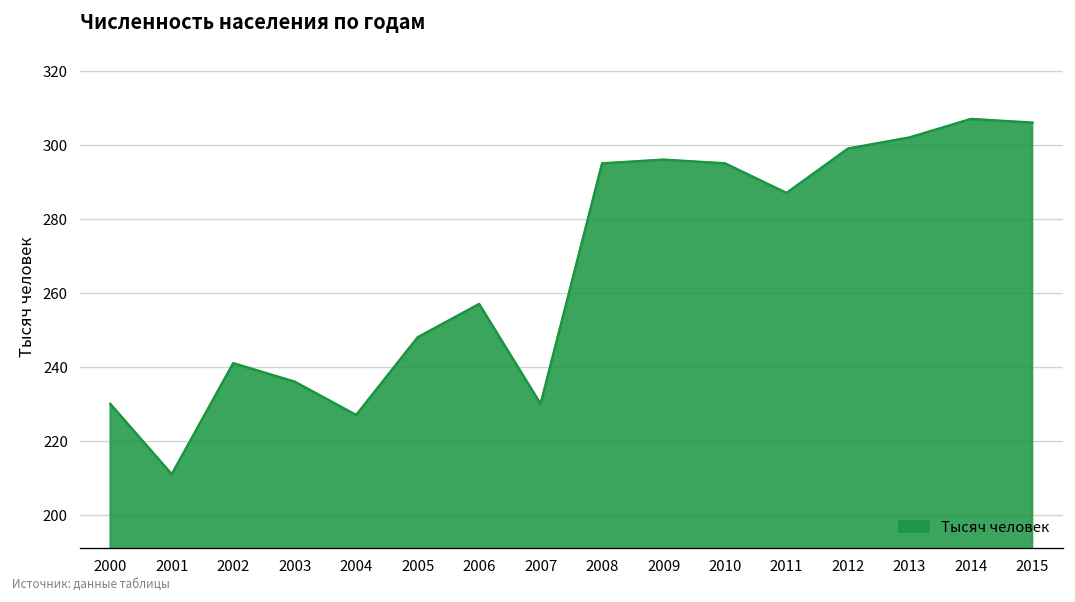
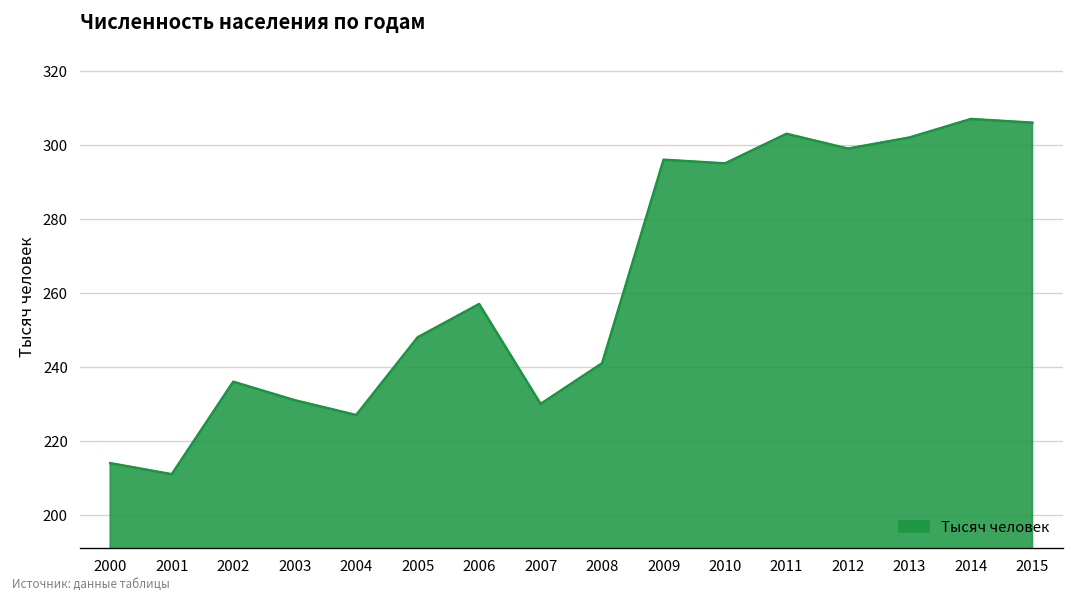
  {
-   "2000": 230,
+   "2000": 214,
    "2001": 211,
-   "2002": 241,
-   "2003": 236,
+   "2002": 236,
+   "2003": 231,
    "2004": 227,
    "2005": 248,
    "2006": 257,
    "2007": 230,
-   "2008": 295,
+   "2008": 241,
    "2009": 296,
    "2010": 295,
-   "2011": 287,
+   "2011": 303,
    "2012": 299,
    "2013": 302,
    "2014": 307,
    "2015": 306
  }
